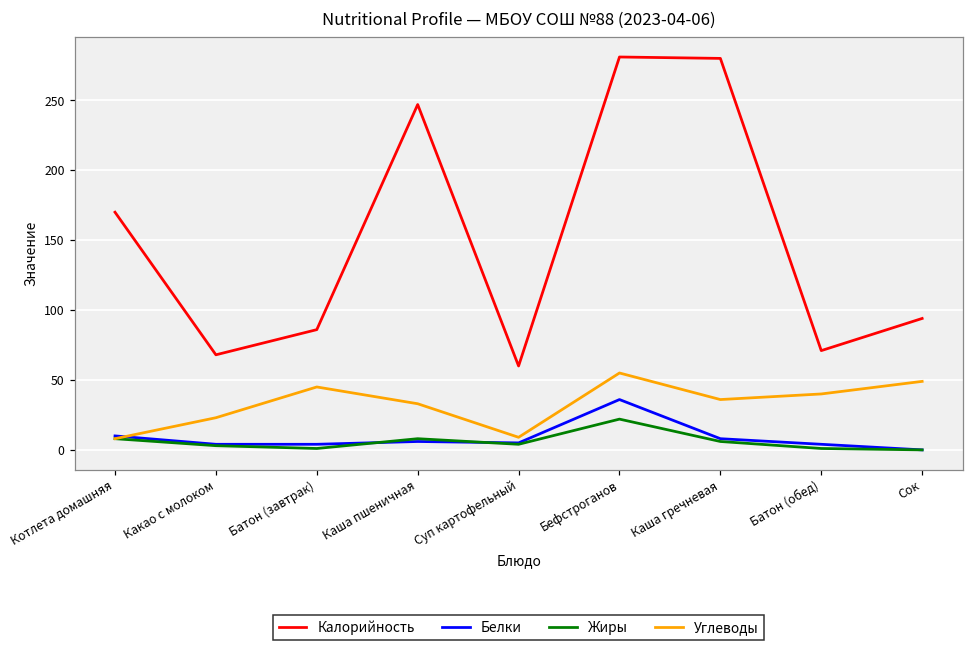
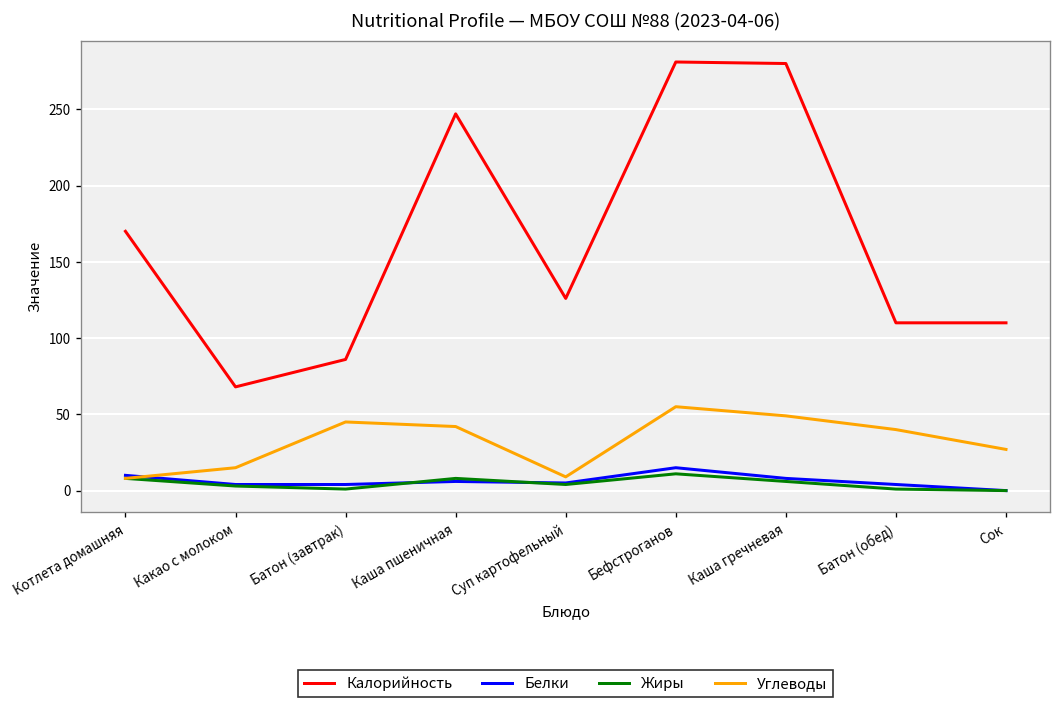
  {
    "Калорийность": {
      "Котлета домашняя": 170,
      "Какао с молоком": 68,
      "Батон (завтрак)": 86,
      "Каша пшеничная": 247,
-     "Суп картофельный": 60,
+     "Суп картофельный": 126,
      "Бефстроганов": 281,
      "Каша гречневая": 280,
-     "Батон (обед)": 71,
-     "Сок": 94
+     "Батон (обед)": 110,
+     "Сок": 110
    },
    "Белки": {
      "Котлета домашняя": 10,
      "Батон (завтрак)": 4,
-     "Бефстроганов": 36,
+     "Бефстроганов": 15,
      "Батон (обед)": 4
    },
    "Жиры": {
      "Батон (завтрак)": 1,
-     "Бефстроганов": 22,
+     "Бефстроганов": 11,
      "Батон (обед)": 1
    },
    "Углеводы": {
-     "Какао с молоком": 23,
+     "Какао с молоком": 15,
      "Батон (завтрак)": 45,
-     "Каша пшеничная": 33,
+     "Каша пшеничная": 42,
      "Суп картофельный": 9,
      "Бефстроганов": 55,
-     "Каша гречневая": 36,
+     "Каша гречневая": 49,
      "Батон (обед)": 40,
-     "Сок": 49
+     "Сок": 27
    }
  }
